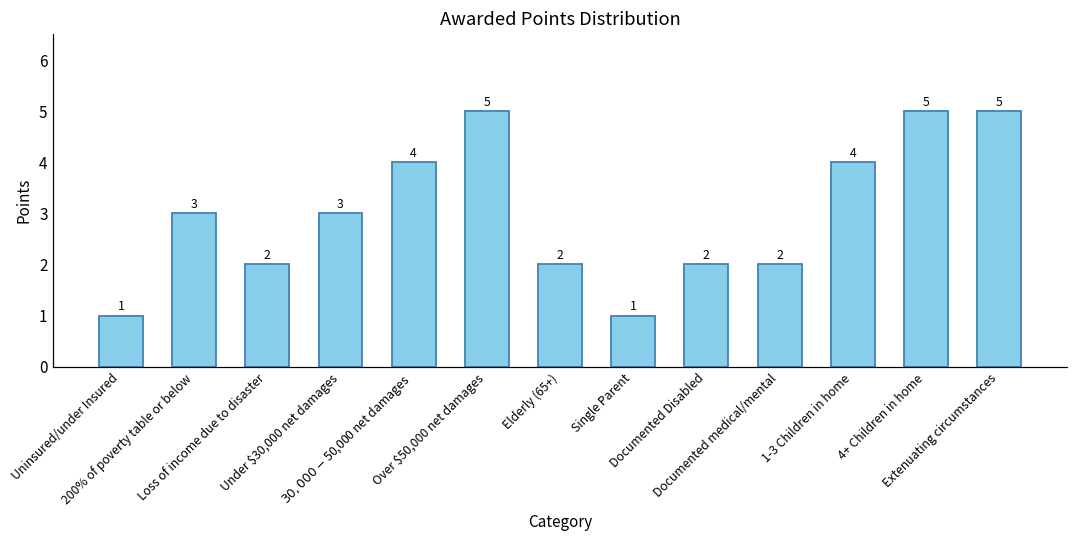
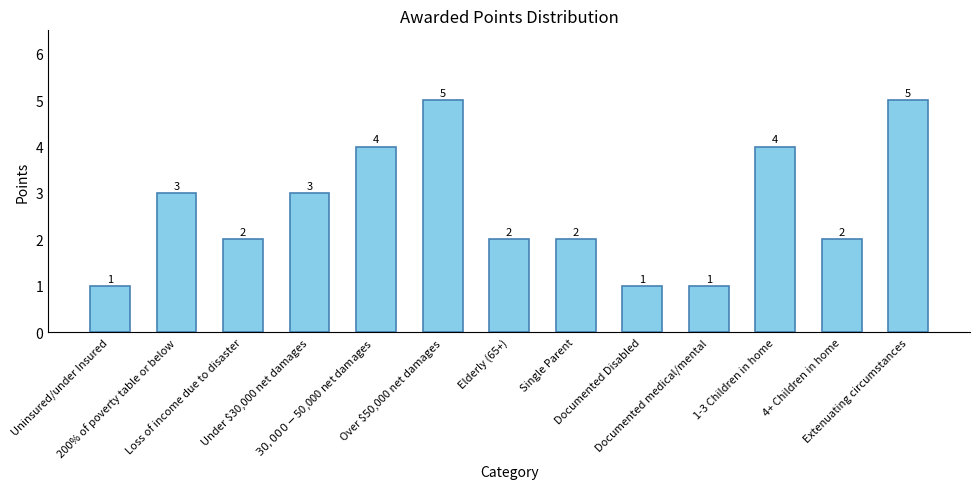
  {
    "Uninsured/under Insured": 1,
    "200% of poverty table or below": 3,
    "Loss of income due to disaster": 2,
    "Under $30,000 net damages": 3,
    "Over $50,000 net damages": 5,
    "Elderly (65+)": 2,
-   "Single Parent": 1,
-   "Documented Disabled": 2,
-   "Documented medical/mental": 2,
+   "Single Parent": 2,
+   "Documented Disabled": 1,
+   "Documented medical/mental": 1,
    "1-3 Children in home": 4,
-   "4+ Children in home": 5,
+   "4+ Children in home": 2,
    "Extenuating circumstances": 5
  }
